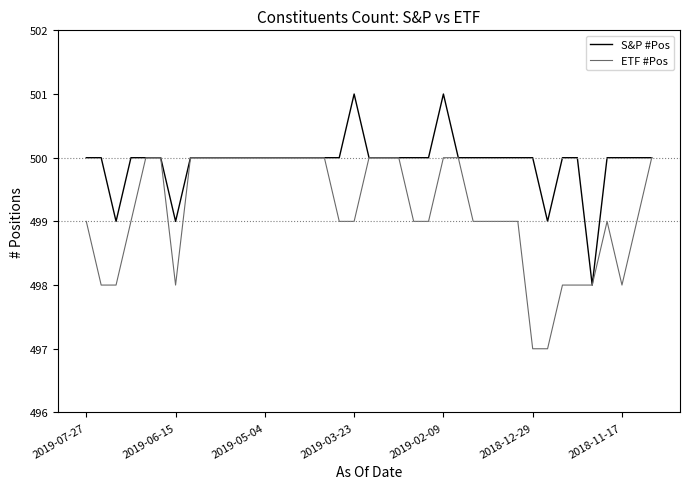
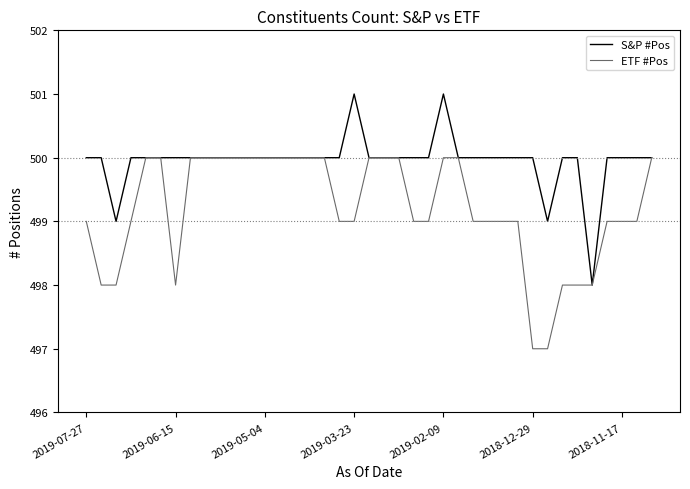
  {
    "S&P #Pos": {
      "2019-07-27": 500,
-     "2019-06-15": 499,
+     "2019-06-15": 500,
      "2019-03-23": 501,
      "2019-02-09": 501,
      "2018-12-29": 500,
      "2018-11-17": 500
    },
    "ETF #Pos": {
      "2019-07-27": 499,
      "2019-06-15": 498,
      "2019-03-23": 499,
      "2019-02-09": 500,
      "2018-12-29": 497,
-     "2018-11-17": 498
+     "2018-11-17": 499
    }
  }
